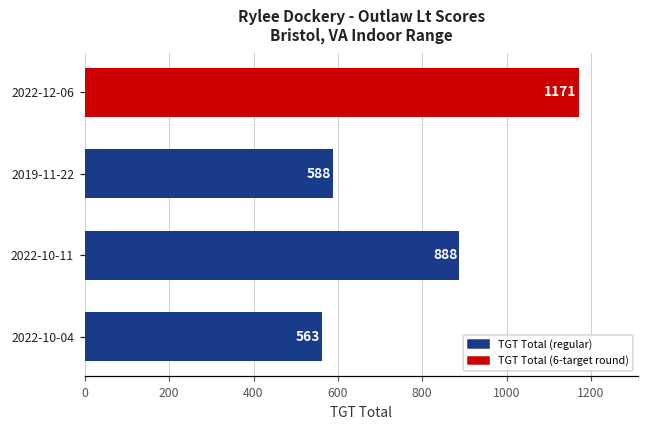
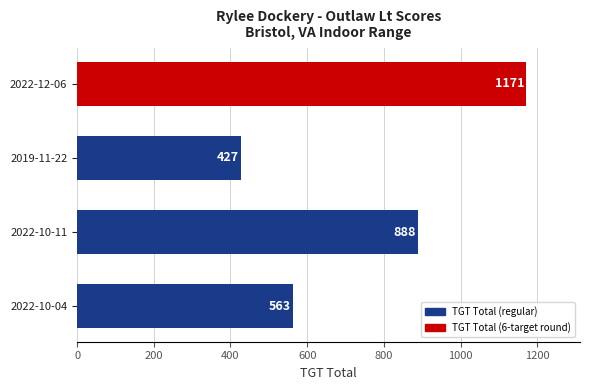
  {
    "2022-12-06": 1171,
-   "2019-11-22": 588,
+   "2019-11-22": 427,
    "2022-10-11": 888,
    "2022-10-04": 563
  }
